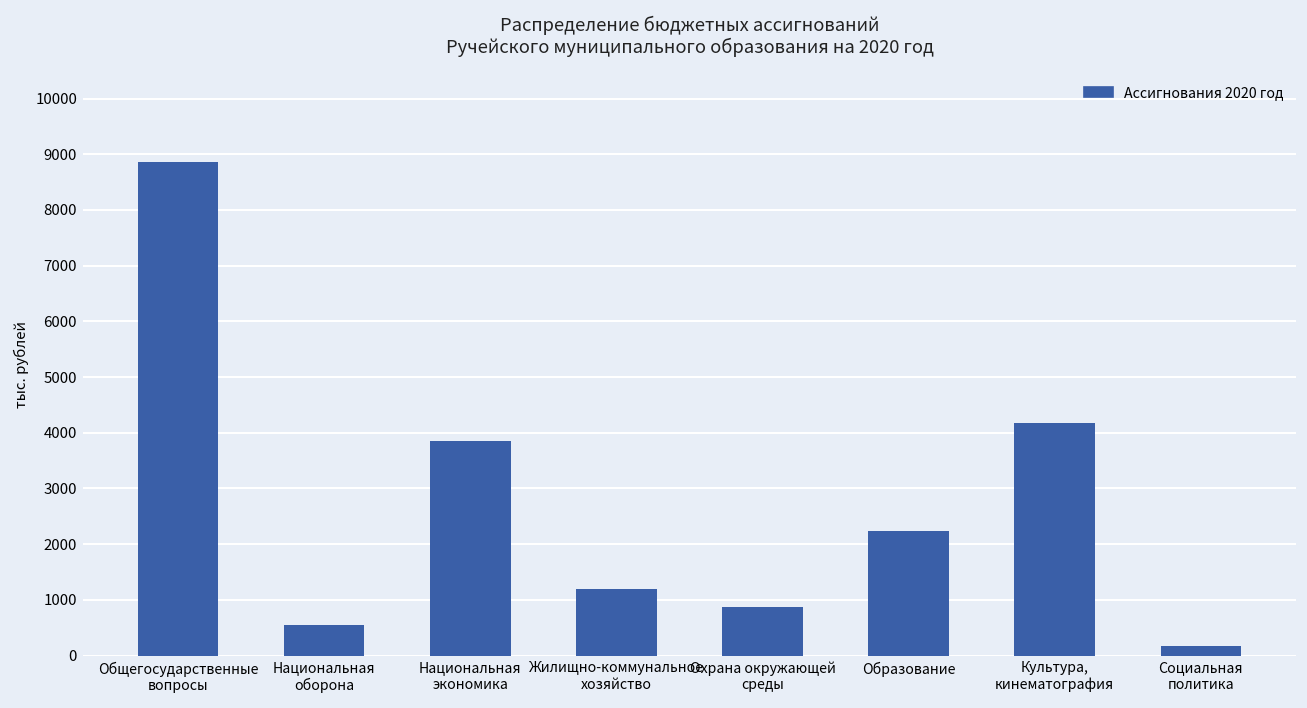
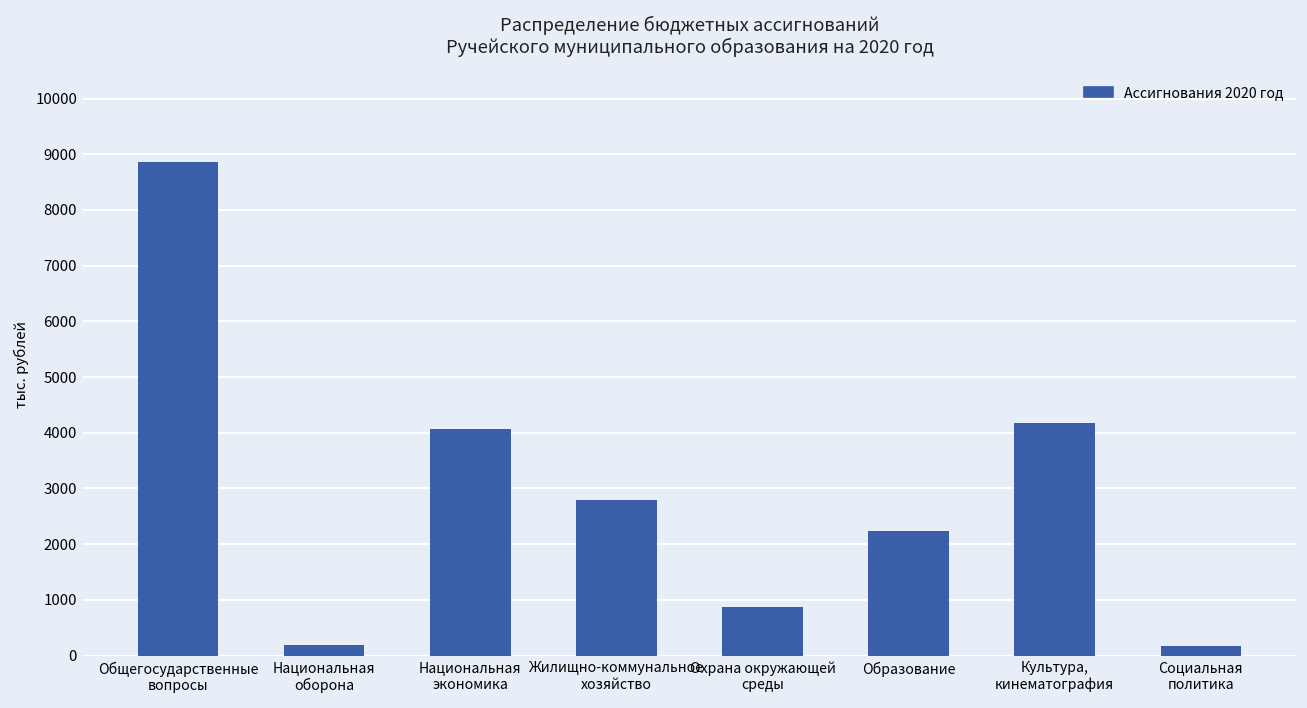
  {
    "Общегосударственные вопросы": 8900,
-   "Национальная оборона": 600,
-   "Национальная экономика": 3900,
-   "Жилищно-коммунальное хозяйство": 1200,
+   "Национальная оборона": 200,
+   "Национальная экономика": 4100,
+   "Жилищно-коммунальное хозяйство": 2800,
    "Охрана окружающей среды": 900,
    "Образование": 2200,
    "Культура, кинематография": 4200,
    "Социальная политика": 200
  }
